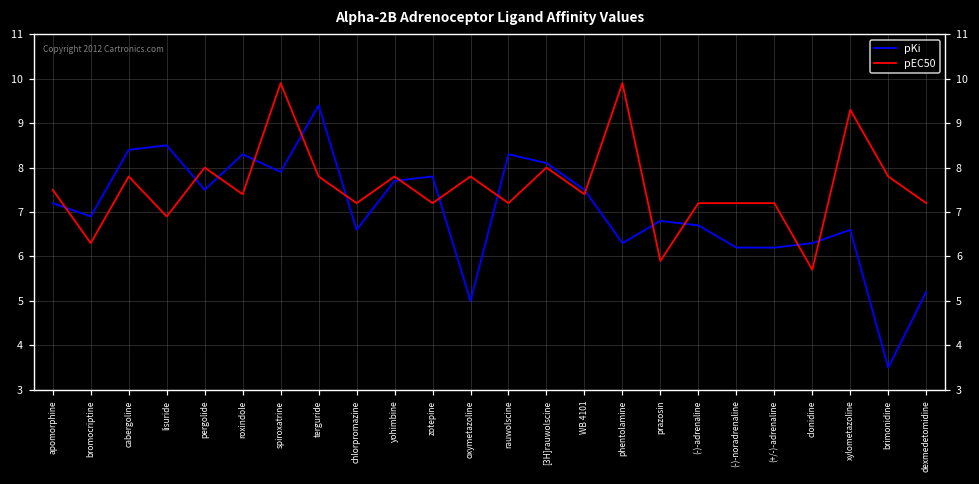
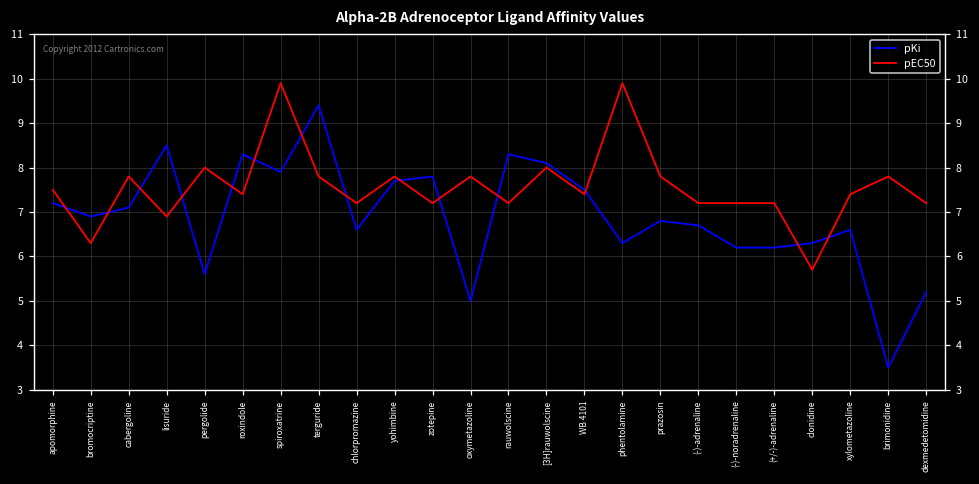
  {
    "pKi": {
      "apomorphine": 7.2,
      "bromocriptine": 6.9,
-     "cabergoline": 8.4,
+     "cabergoline": 7.1,
      "lisuride": 8.5,
-     "pergolide": 7.5,
+     "pergolide": 5.6,
      "roxindole": 8.3,
      "spiroxatrine": 7.9,
      "terguride": 9.4,
      "chlorpromazine": 6.6,
      "yohimbine": 7.7,
      "zotepine": 7.8,
      "oxymetazoline": 5.0,
      "rauwolscine": 8.3,
      "[3H]rauwolscine": 8.1,
      "WB 4101": 7.5,
      "phentolamine": 6.3,
      "prazosin": 6.8,
      "(-)-adrenaline": 6.7,
      "(-)-noradrenaline": 6.2,
      "(+/-)-adrenaline": 6.2,
      "clonidine": 6.3,
      "xylometazoline": 6.6,
      "brimonidine": 3.5,
      "dexmedetomidine": 5.2
    },
    "pEC50": {
      "apomorphine": 7.5,
      "bromocriptine": 6.3,
      "cabergoline": 7.8,
      "lisuride": 6.9,
      "pergolide": 8.0,
      "roxindole": 7.4,
      "spiroxatrine": 9.9,
      "terguride": 7.8,
      "chlorpromazine": 7.2,
      "yohimbine": 7.8,
      "zotepine": 7.2,
      "oxymetazoline": 7.8,
      "rauwolscine": 7.2,
      "[3H]rauwolscine": 8.0,
      "WB 4101": 7.4,
      "phentolamine": 9.9,
-     "prazosin": 5.9,
+     "prazosin": 7.8,
      "(-)-adrenaline": 7.2,
      "(-)-noradrenaline": 7.2,
      "(+/-)-adrenaline": 7.2,
      "clonidine": 5.7,
-     "xylometazoline": 9.3,
+     "xylometazoline": 7.4,
      "brimonidine": 7.8,
      "dexmedetomidine": 7.2
    }
  }
